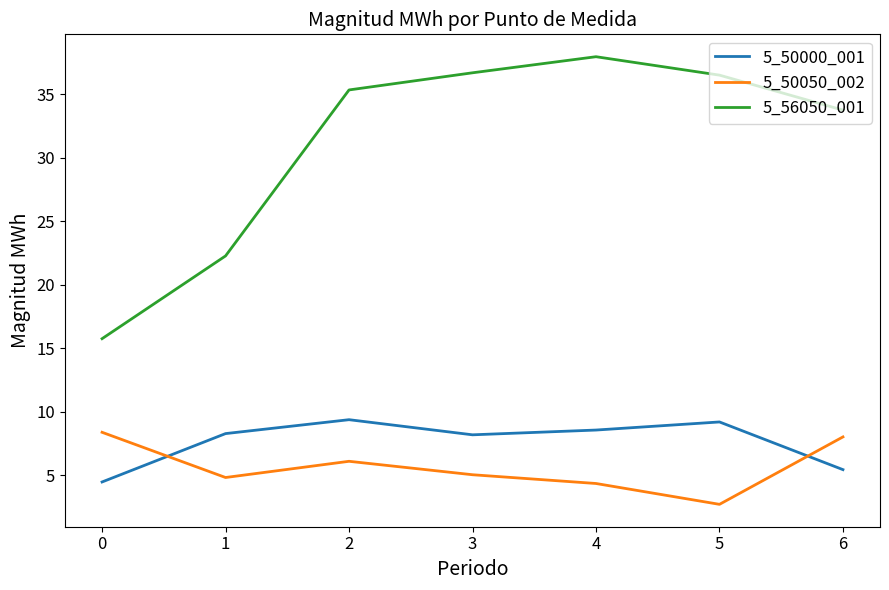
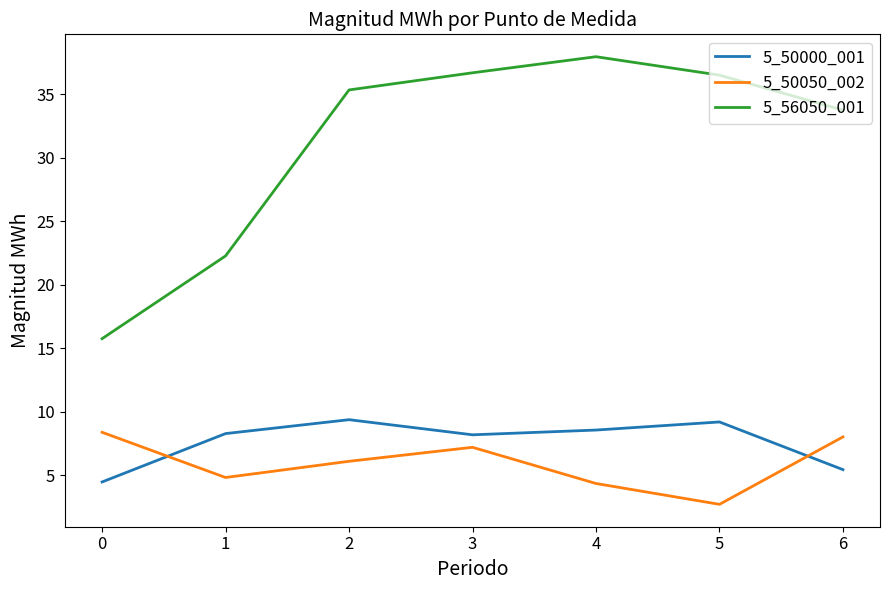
  {
    "5_50000_001": {
      "0": 4.5,
      "1": 8.3,
      "2": 9.4,
      "3": 8.2,
      "4": 8.6,
      "5": 9.2,
      "6": 5.4
    },
    "5_50050_002": {
      "0": 8.4,
      "1": 4.8,
      "2": 6.1,
-     "3": 5.0,
+     "3": 7.2,
      "4": 4.4,
      "5": 2.7,
      "6": 8.0
    },
    "5_56050_001": {
      "0": 15.8,
      "1": 22.3,
      "2": 35.3,
      "3": 36.7,
      "4": 37.9
    }
  }
